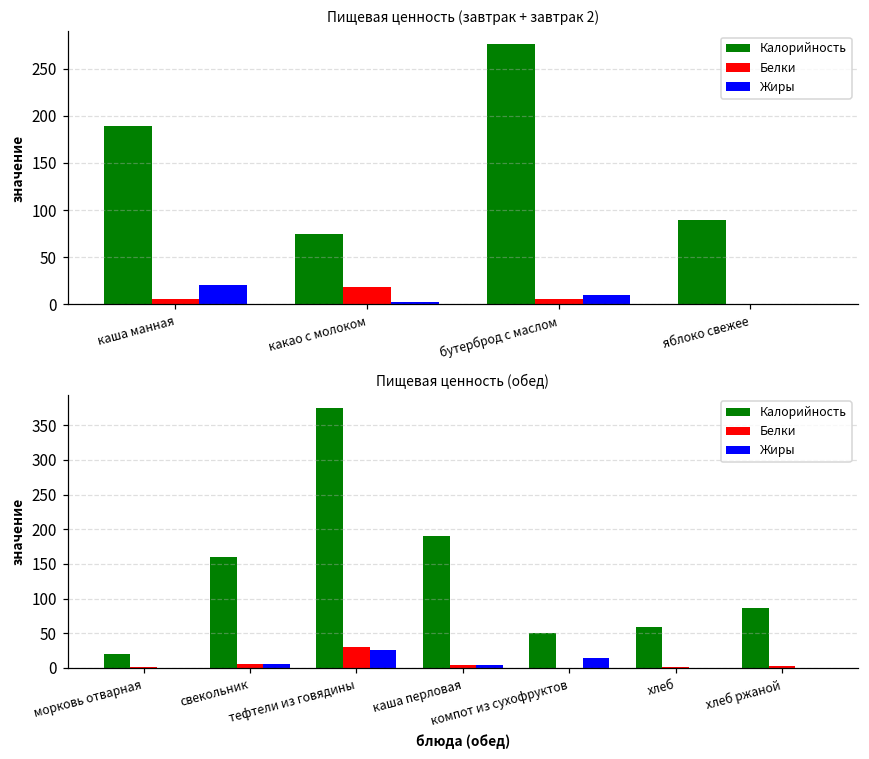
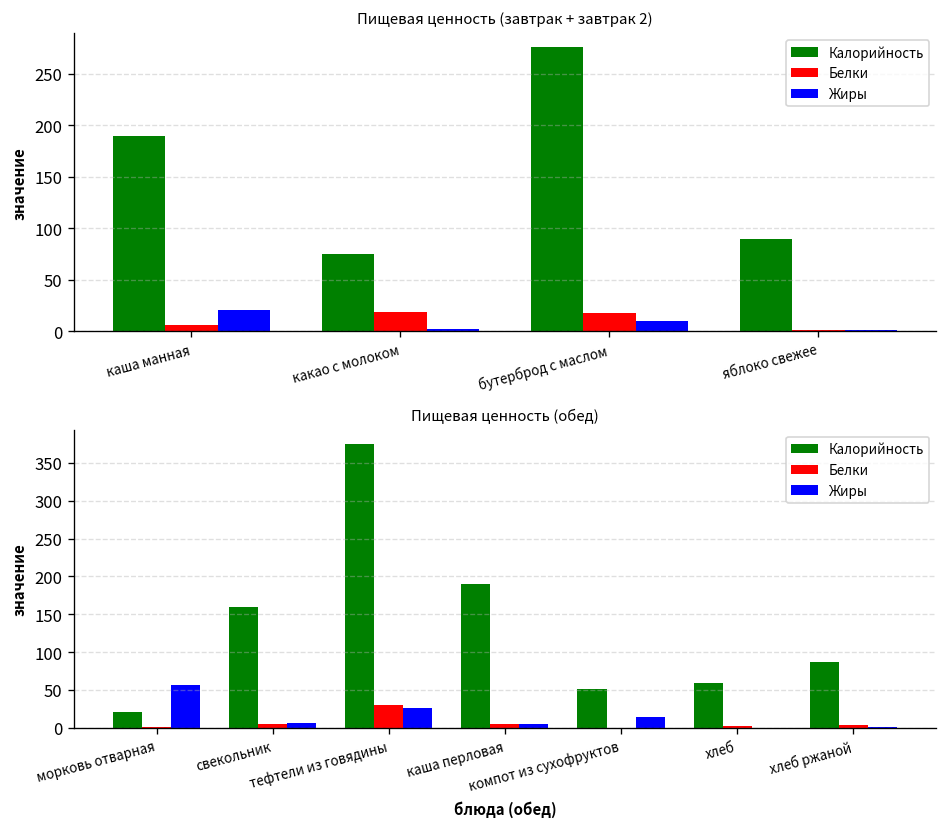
  {
    "Пищевая ценность (завтрак + завтрак 2)": {
      "Калорийность": {
        "каша манная": 190,
        "какао с молоком": 70,
        "бутерброд с маслом": 280,
        "яблоко свежее": 90
      },
      "Белки": {
        "каша манная": 10,
        "какао с молоком": 20,
-       "бутерброд с маслом": 10
+       "бутерброд с маслом": 20
      },
      "Жиры": {
        "каша манная": 20,
        "бутерброд с маслом": 10
      }
    },
    "Пищевая ценность (обед)": {
      "Калорийность": {
        "морковь отварная": 20,
        "свекольник": 160,
        "тефтели из говядины": 370,
        "каша перловая": 190,
        "компот из сухофруктов": 50,
        "хлеб": 60,
        "хлеб ржаной": 90
      },
      "Белки": {
        "свекольник": 10,
        "тефтели из говядины": 30,
        "каша перловая": 0
      },
      "Жиры": {
-       "морковь отварная": 0,
+       "морковь отварная": 60,
        "свекольник": 10,
        "тефтели из говядины": 30,
        "каша перловая": 0,
        "компот из сухофруктов": 10
      }
    }
  }
